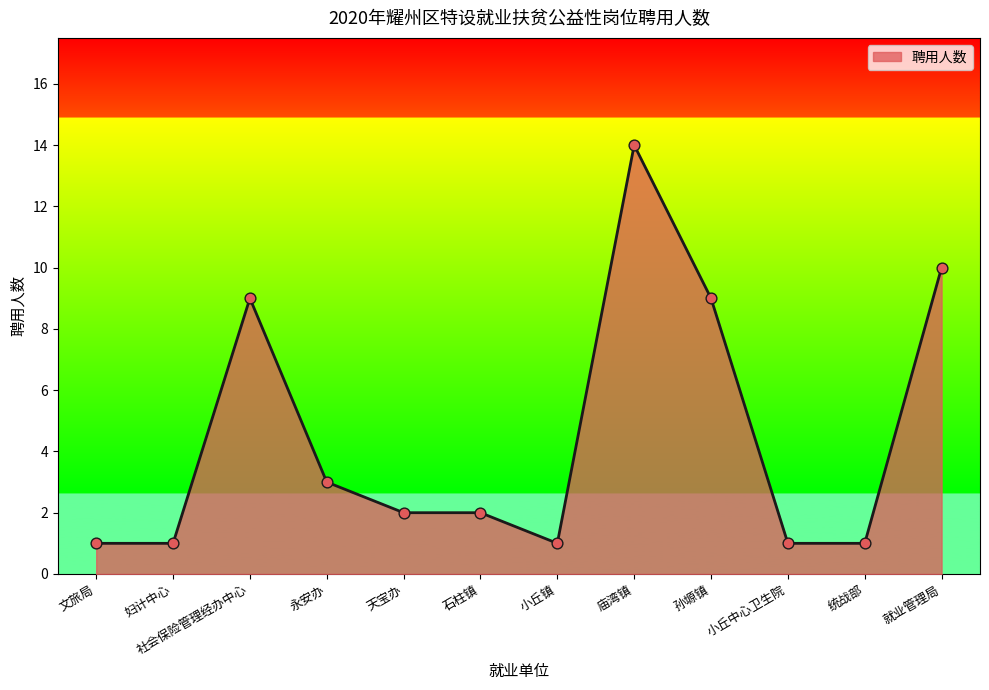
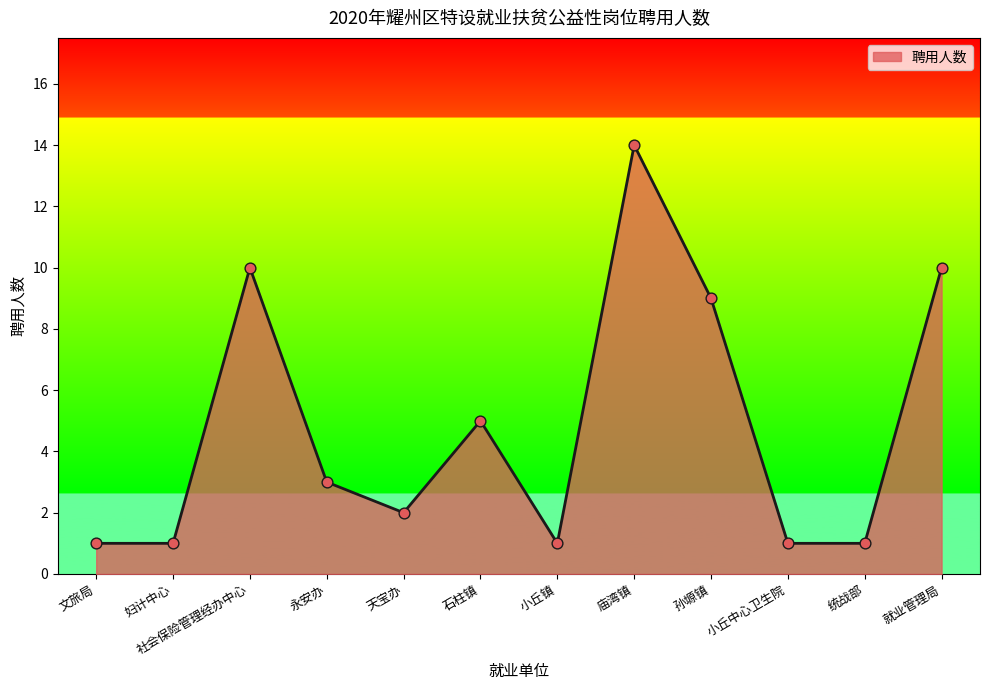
  {
    "文旅局": 1,
    "妇计中心": 1,
-   "社会保险管理经办中心": 9,
+   "社会保险管理经办中心": 10,
    "永安办": 3,
    "天宝办": 2,
-   "石柱镇": 2,
+   "石柱镇": 5,
    "小丘镇": 1,
    "庙湾镇": 14,
    "孙塬镇": 9,
    "小丘中心卫生院": 1,
    "统战部": 1,
    "就业管理局": 10
  }
